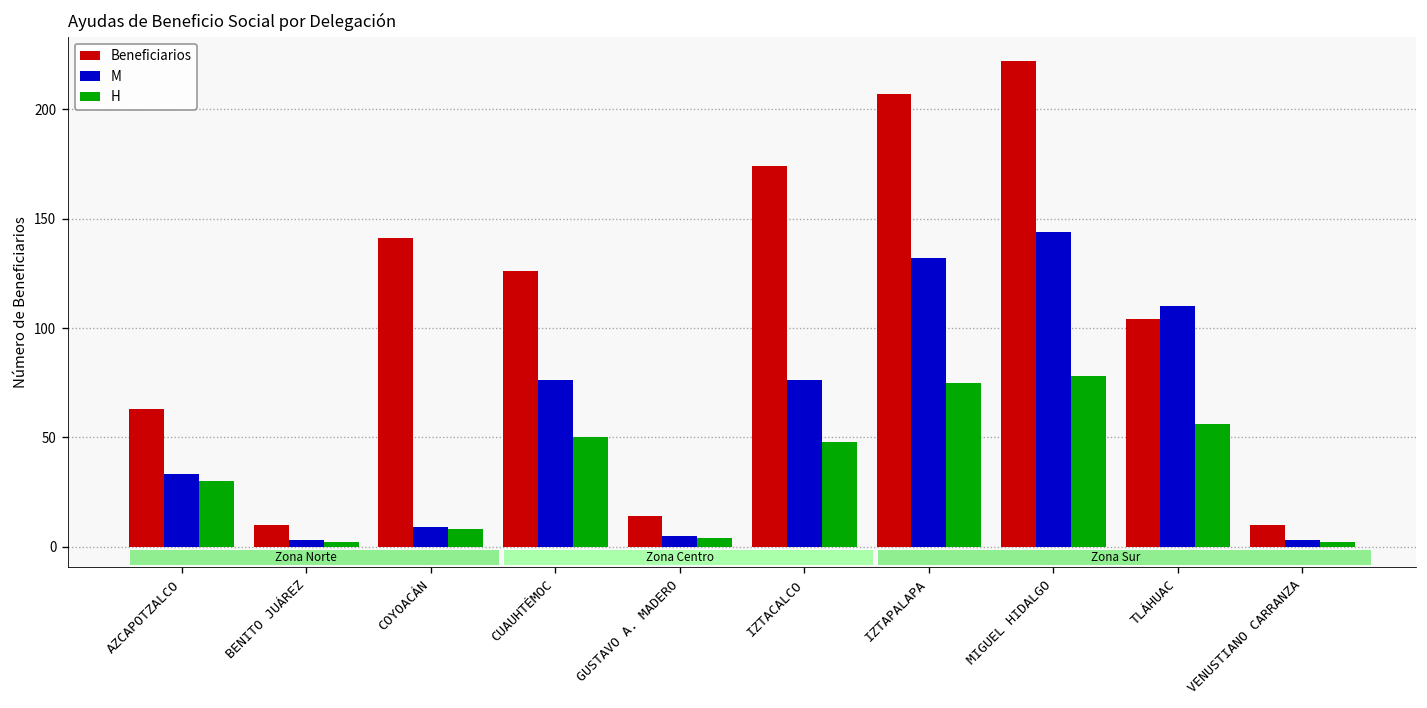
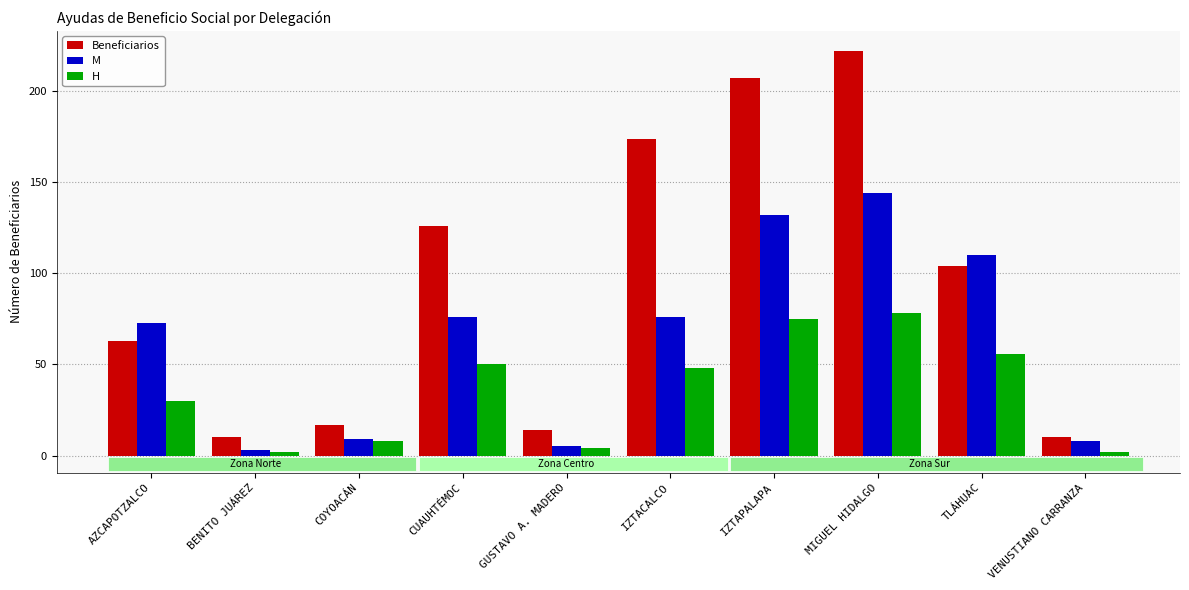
  {
    "Beneficiarios": {
      "AZCAPOTZALCO": 63,
      "BENITO JUÁREZ": 10,
-     "COYOACÁN": 141,
+     "COYOACÁN": 17,
      "CUAUHTÉMOC": 126,
      "GUSTAVO A. MADERO": 14,
      "IZTACALCO": 174,
      "IZTAPALAPA": 207,
      "MIGUEL HIDALGO": 222,
      "TLÁHUAC": 104,
      "VENUSTIANO CARRANZA": 10
    },
    "M": {
-     "AZCAPOTZALCO": 33,
+     "AZCAPOTZALCO": 73,
      "BENITO JUÁREZ": 3,
      "COYOACÁN": 9,
      "CUAUHTÉMOC": 76,
      "GUSTAVO A. MADERO": 5,
      "IZTACALCO": 76,
      "IZTAPALAPA": 132,
      "MIGUEL HIDALGO": 144,
      "TLÁHUAC": 110,
-     "VENUSTIANO CARRANZA": 3
+     "VENUSTIANO CARRANZA": 8
    },
    "H": {
      "AZCAPOTZALCO": 30,
      "BENITO JUÁREZ": 2,
      "COYOACÁN": 8,
      "CUAUHTÉMOC": 50,
      "GUSTAVO A. MADERO": 4,
      "IZTACALCO": 48,
      "IZTAPALAPA": 75,
      "MIGUEL HIDALGO": 78,
      "TLÁHUAC": 56,
      "VENUSTIANO CARRANZA": 2
    }
  }
